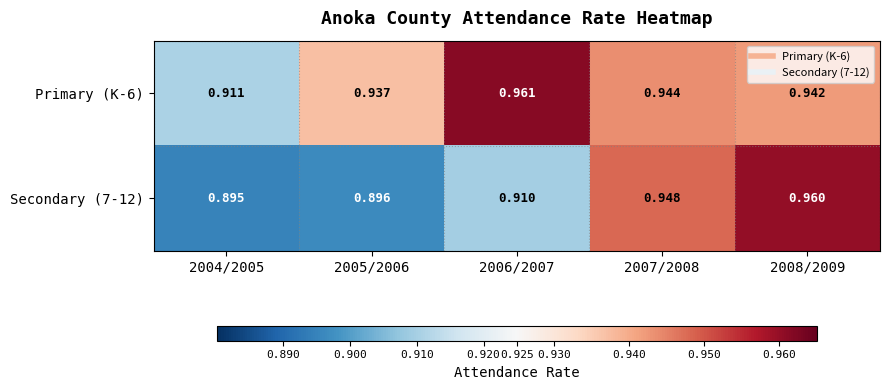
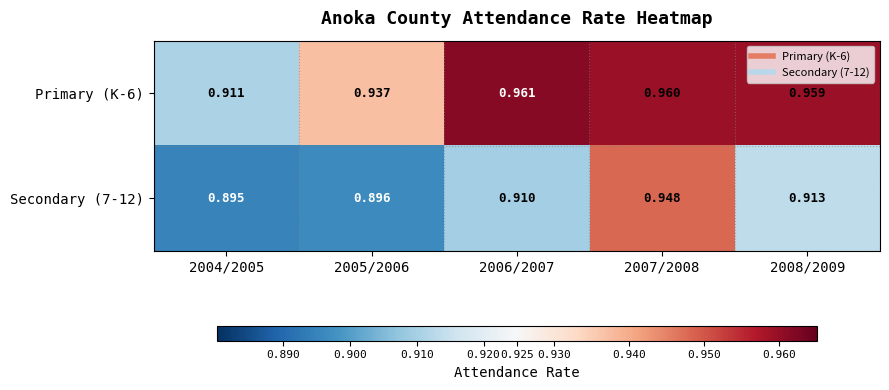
  {
    "Primary (K-6)": {
      "2004/2005": 0.911,
      "2005/2006": 0.937,
      "2006/2007": 0.961,
-     "2007/2008": 0.944,
-     "2008/2009": 0.942
+     "2007/2008": 0.960,
+     "2008/2009": 0.959
    },
    "Secondary (7-12)": {
      "2004/2005": 0.895,
      "2005/2006": 0.896,
      "2006/2007": 0.910,
      "2007/2008": 0.948,
-     "2008/2009": 0.960
+     "2008/2009": 0.913
    }
  }
